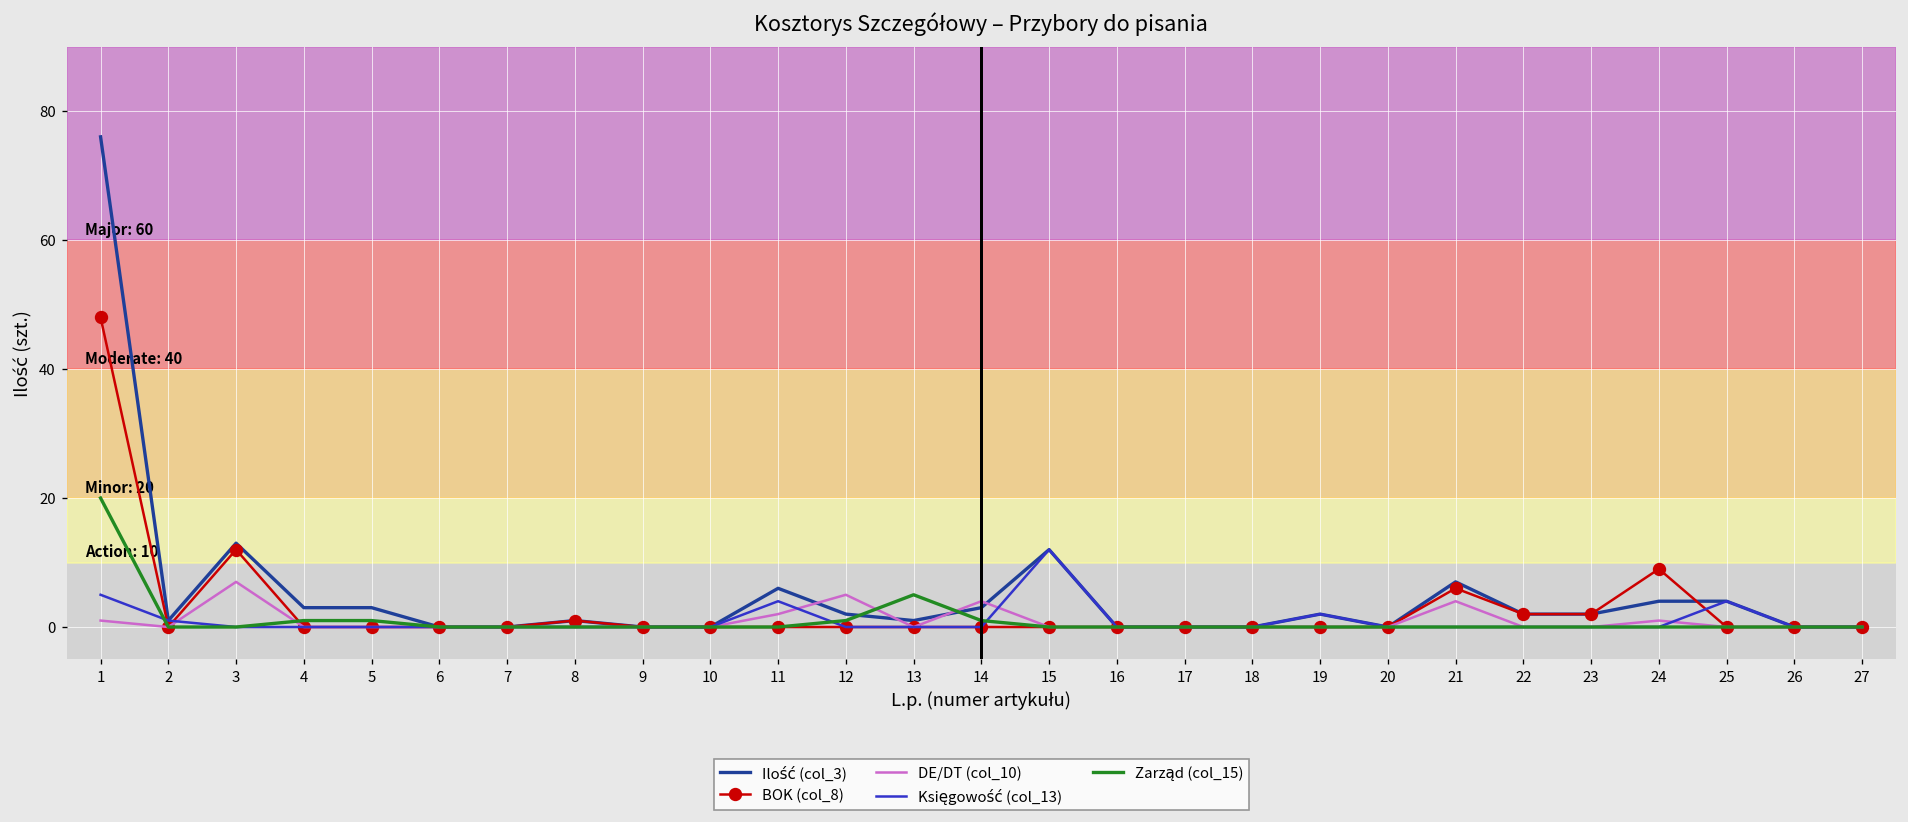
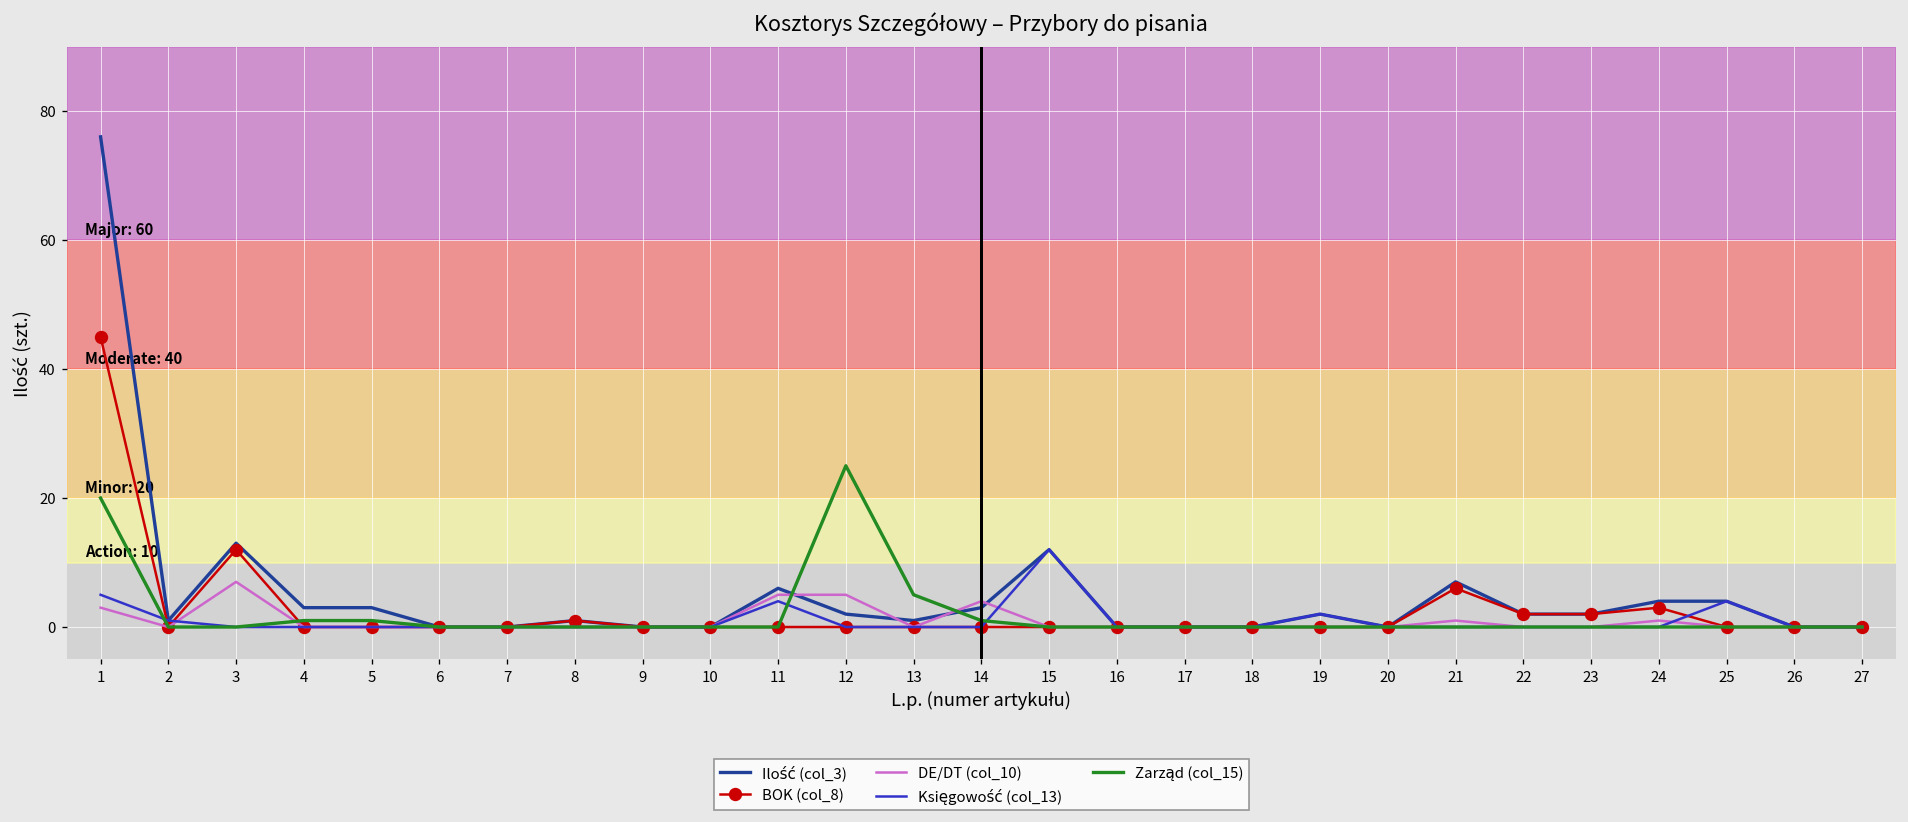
  {
    "BOK (col_8)": {
-     "1": 48,
+     "1": 45,
      "3": 12,
      "21": 6,
-     "24": 9
+     "24": 3
    },
    "DE/DT (col_10)": {
-     "1": 1,
+     "1": 3,
      "3": 7,
-     "11": 2,
+     "11": 5,
      "12": 5,
      "14": 4,
-     "21": 4,
+     "21": 1,
      "24": 1
    },
    "Zarząd (col_15)": {
      "4": 1,
      "5": 1,
-     "12": 1,
+     "12": 25,
      "13": 5,
      "14": 1
    }
  }
